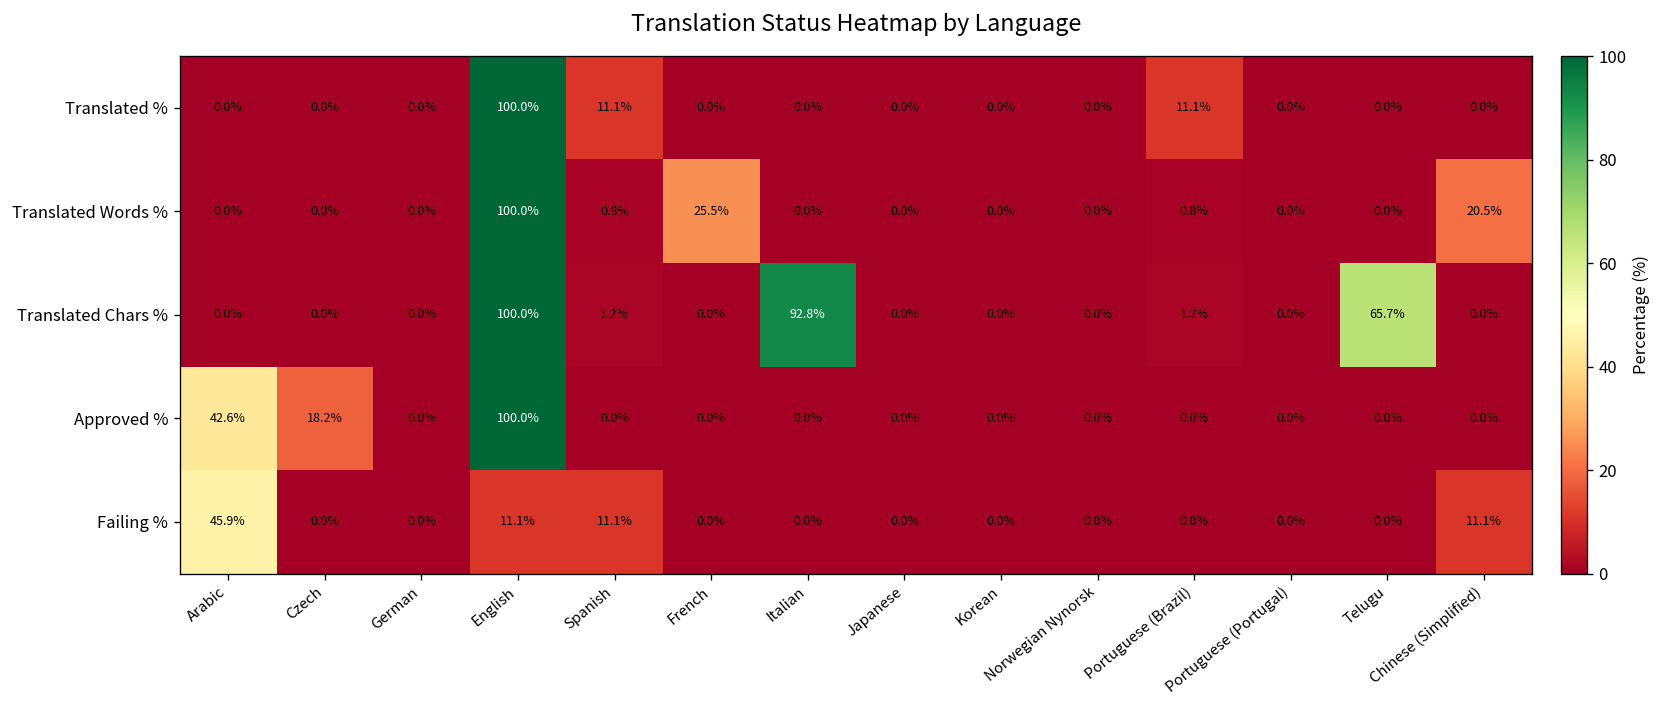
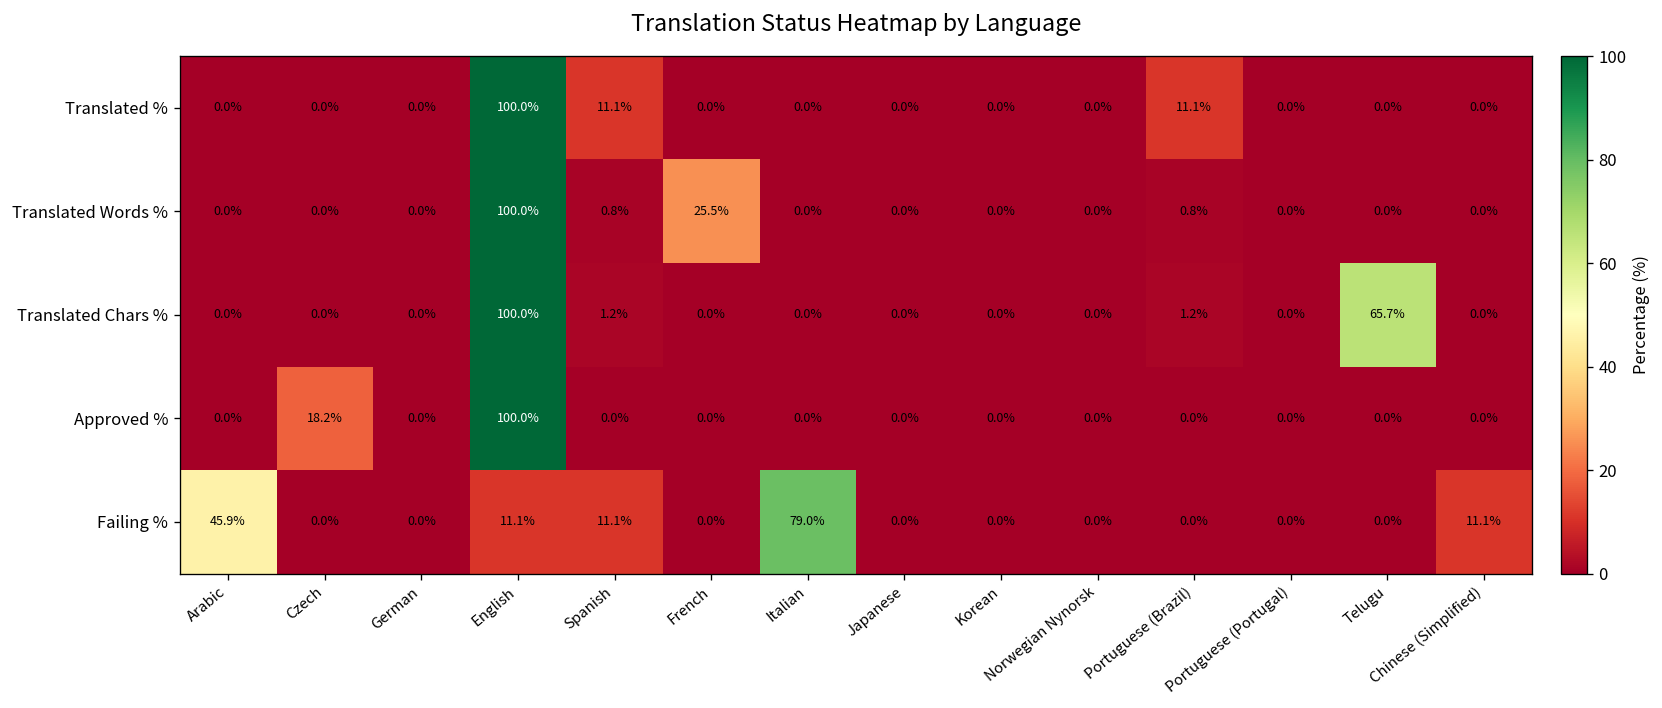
  {
    "Translated %": {
      "Arabic": "0.0%",
      "Czech": "0.0%",
      "German": "0.0%",
      "English": "100.0%",
      "Spanish": "11.1%",
      "French": "0.0%",
      "Italian": "0.0%",
      "Japanese": "0.0%",
      "Korean": "0.0%",
      "Norwegian Nynorsk": "0.0%",
      "Portuguese (Brazil)": "11.1%",
      "Portuguese (Portugal)": "0.0%",
      "Telugu": "0.0%",
      "Chinese (Simplified)": "0.0%"
    },
    "Translated Words %": {
      "Arabic": "0.0%",
      "Czech": "0.0%",
      "German": "0.0%",
      "English": "100.0%",
      "Spanish": "0.8%",
      "French": "25.5%",
      "Italian": "0.0%",
      "Japanese": "0.0%",
      "Korean": "0.0%",
      "Norwegian Nynorsk": "0.0%",
      "Portuguese (Brazil)": "0.8%",
      "Portuguese (Portugal)": "0.0%",
      "Telugu": "0.0%",
-     "Chinese (Simplified)": "20.5%"
+     "Chinese (Simplified)": "0.0%"
    },
    "Translated Chars %": {
      "Arabic": "0.0%",
      "Czech": "0.0%",
      "German": "0.0%",
      "English": "100.0%",
      "Spanish": "1.2%",
      "French": "0.0%",
-     "Italian": "92.8%",
+     "Italian": "0.0%",
      "Japanese": "0.0%",
      "Korean": "0.0%",
      "Norwegian Nynorsk": "0.0%",
      "Portuguese (Brazil)": "1.2%",
      "Portuguese (Portugal)": "0.0%",
      "Telugu": "65.7%",
      "Chinese (Simplified)": "0.0%"
    },
    "Approved %": {
-     "Arabic": "42.6%",
+     "Arabic": "0.0%",
      "Czech": "18.2%",
      "German": "0.0%",
      "English": "100.0%",
      "Spanish": "0.0%",
      "French": "0.0%",
      "Italian": "0.0%",
      "Japanese": "0.0%",
      "Korean": "0.0%",
      "Norwegian Nynorsk": "0.0%",
      "Portuguese (Brazil)": "0.0%",
      "Portuguese (Portugal)": "0.0%",
      "Telugu": "0.0%",
      "Chinese (Simplified)": "0.0%"
    },
    "Failing %": {
      "Arabic": "45.9%",
      "Czech": "0.0%",
      "German": "0.0%",
      "English": "11.1%",
      "Spanish": "11.1%",
      "French": "0.0%",
-     "Italian": "0.0%",
+     "Italian": "79.0%",
      "Japanese": "0.0%",
      "Korean": "0.0%",
      "Norwegian Nynorsk": "0.0%",
      "Portuguese (Brazil)": "0.0%",
      "Portuguese (Portugal)": "0.0%",
      "Telugu": "0.0%",
      "Chinese (Simplified)": "11.1%"
    }
  }
